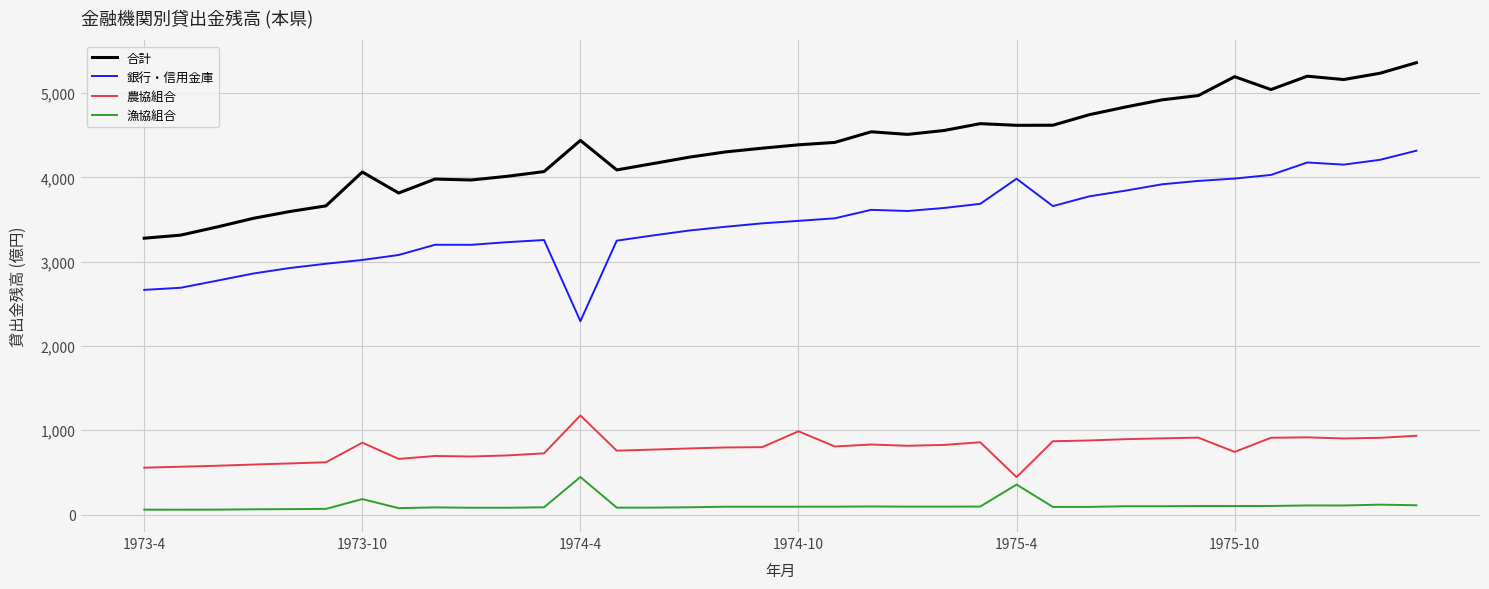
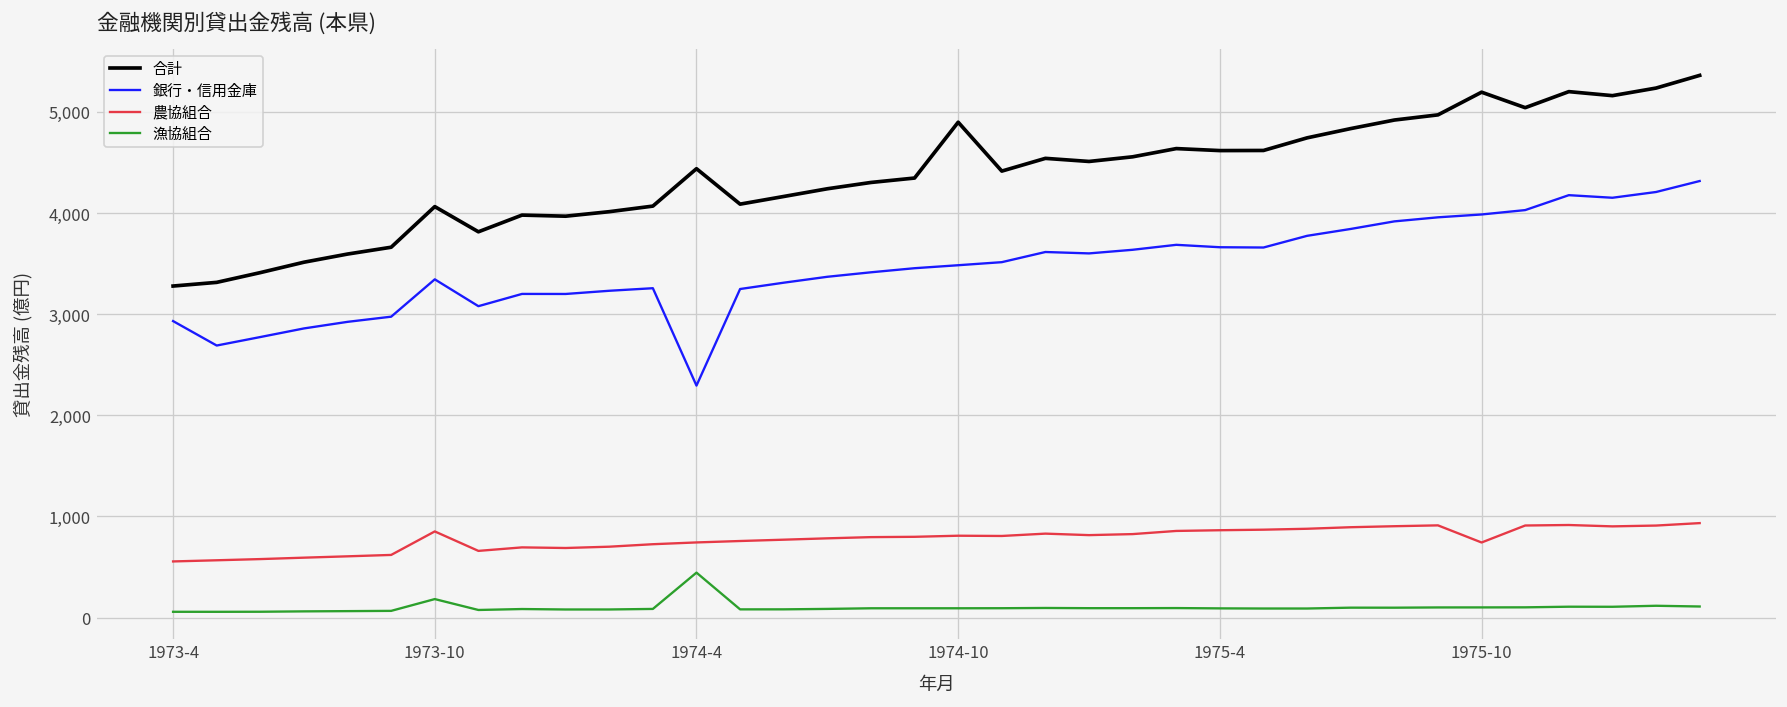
  {
    "合計": {
      "1973-4": "3,300",
      "1973-10": "4,100",
      "1974-4": "4,400",
-     "1974-10": "4,400",
+     "1974-10": "4,900",
      "1975-4": "4,600",
      "1975-10": "5,200"
    },
    "銀行・信用金庫": {
-     "1973-4": "2,700",
-     "1973-10": "3,000",
+     "1973-4": "2,900",
+     "1973-10": "3,300",
      "1974-4": "2,300",
      "1974-10": "3,500",
-     "1975-4": "4,000",
+     "1975-4": "3,700",
      "1975-10": "4,000"
    },
    "農協組合": {
      "1973-4": "600",
      "1973-10": "900",
-     "1974-4": "1,200",
-     "1974-10": "1,000",
-     "1975-4": "400",
+     "1974-4": "700",
+     "1974-10": "800",
+     "1975-4": "900",
      "1975-10": "700"
    },
    "漁協組合": {
      "1973-4": "100",
      "1973-10": "200",
      "1974-4": "400",
      "1974-10": "100",
-     "1975-4": "400",
+     "1975-4": "100",
      "1975-10": "100"
    }
  }
